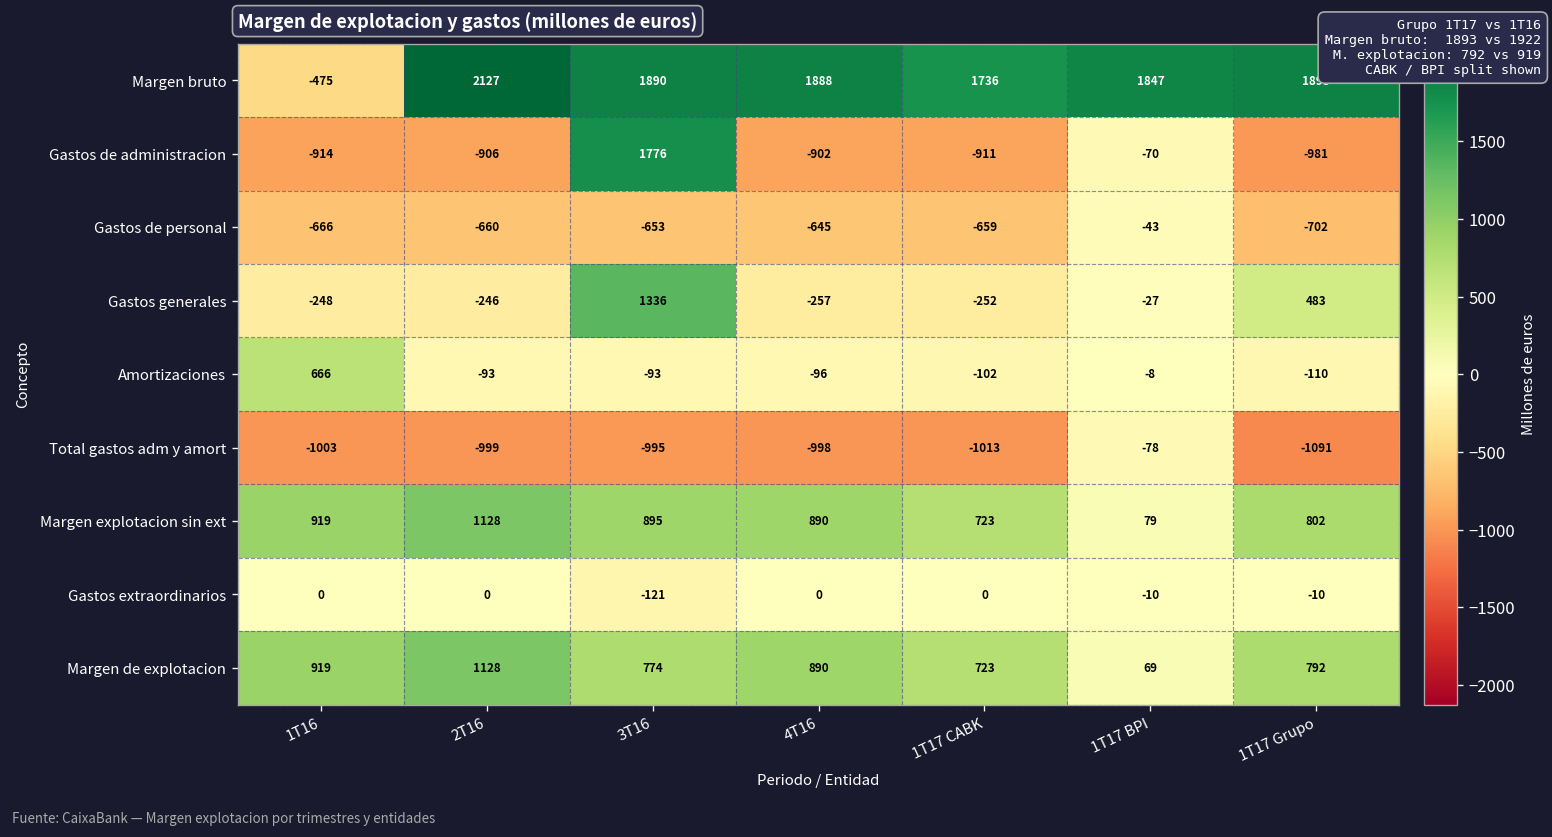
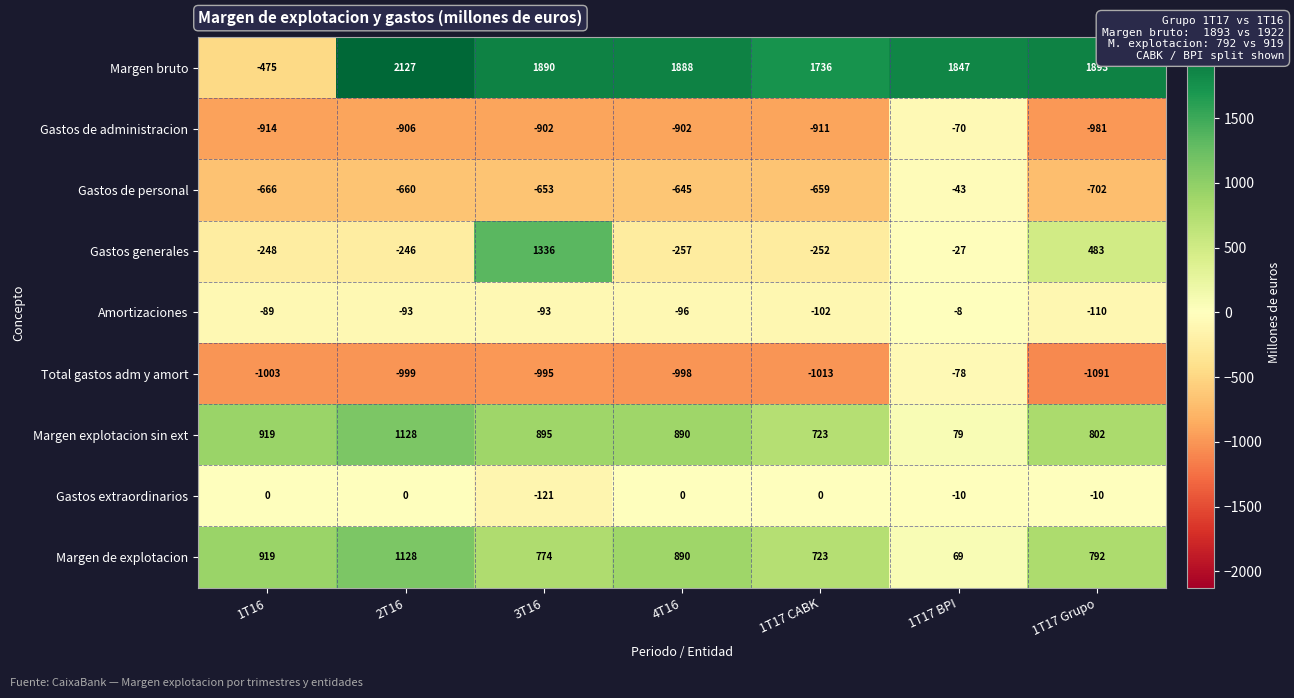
  {
    "Margen bruto": {
      "1T16": -475,
      "2T16": 2127,
      "3T16": 1890,
      "4T16": 1888,
      "1T17 CABK": 1736,
      "1T17 BPI": 1847,
      "1T17 Grupo": 1893
    },
    "Gastos de administracion": {
      "1T16": -914,
      "2T16": -906,
-     "3T16": 1776,
+     "3T16": -902,
      "4T16": -902,
      "1T17 CABK": -911,
      "1T17 BPI": -70,
      "1T17 Grupo": -981
    },
    "Gastos de personal": {
      "1T16": -666,
      "2T16": -660,
      "3T16": -653,
      "4T16": -645,
      "1T17 CABK": -659,
      "1T17 BPI": -43,
      "1T17 Grupo": -702
    },
    "Gastos generales": {
      "1T16": -248,
      "2T16": -246,
      "3T16": 1336,
      "4T16": -257,
      "1T17 CABK": -252,
      "1T17 BPI": -27,
      "1T17 Grupo": 483
    },
    "Amortizaciones": {
-     "1T16": 666,
+     "1T16": -89,
      "2T16": -93,
      "3T16": -93,
      "4T16": -96,
      "1T17 CABK": -102,
      "1T17 BPI": -8,
      "1T17 Grupo": -110
    },
    "Total gastos adm y amort": {
      "1T16": -1003,
      "2T16": -999,
      "3T16": -995,
      "4T16": -998,
      "1T17 CABK": -1013,
      "1T17 BPI": -78,
      "1T17 Grupo": -1091
    },
    "Margen explotacion sin ext": {
      "1T16": 919,
      "2T16": 1128,
      "3T16": 895,
      "4T16": 890,
      "1T17 CABK": 723,
      "1T17 BPI": 79,
      "1T17 Grupo": 802
    },
    "Gastos extraordinarios": {
      "1T16": 0,
      "2T16": 0,
      "3T16": -121,
      "4T16": 0,
      "1T17 CABK": 0,
      "1T17 BPI": -10,
      "1T17 Grupo": -10
    },
    "Margen de explotacion": {
      "1T16": 919,
      "2T16": 1128,
      "3T16": 774,
      "4T16": 890,
      "1T17 CABK": 723,
      "1T17 BPI": 69,
      "1T17 Grupo": 792
    }
  }
